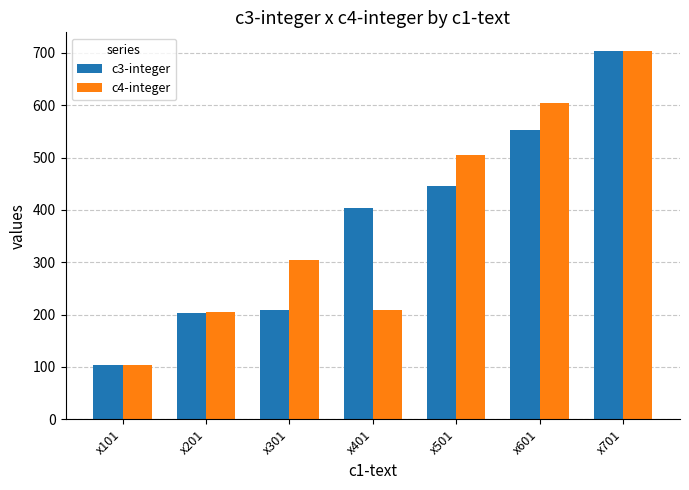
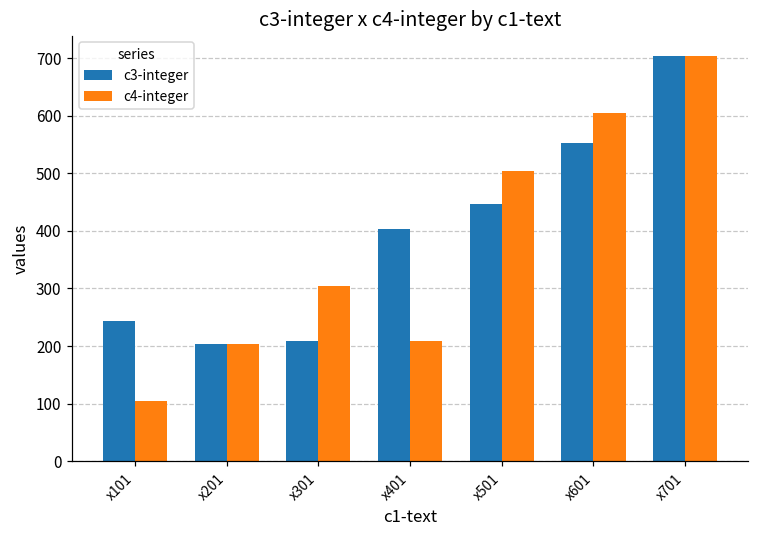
  {
    "c3-integer": {
-     "x101": 100,
+     "x101": 240,
      "x201": 200,
      "x301": 210,
      "x401": 400,
      "x501": 450,
      "x601": 550,
      "x701": 700
    },
    "c4-integer": {
      "x101": 100,
      "x201": 200,
      "x301": 300,
      "x401": 210,
      "x501": 500,
      "x601": 600,
      "x701": 700
    }
  }
